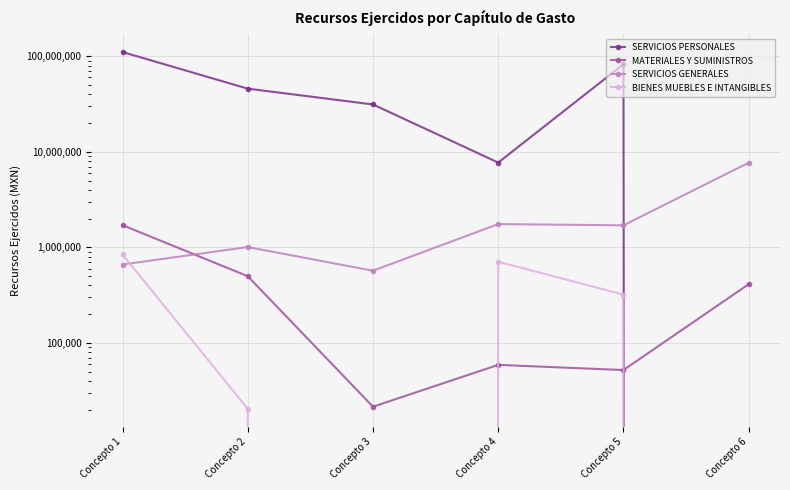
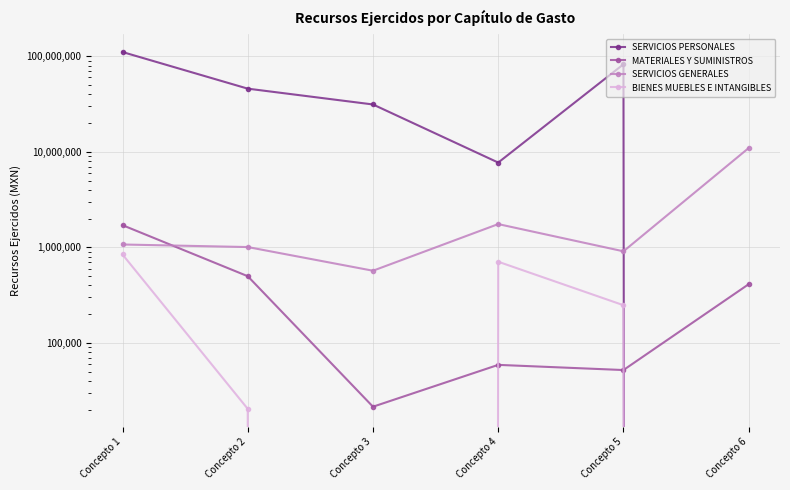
  {
    "SERVICIOS GENERALES": {
-     "Concepto 1": "700,000",
+     "Concepto 1": "1,100,000",
      "Concepto 2": "1,000,000",
      "Concepto 3": "600,000",
      "Concepto 4": "1,800,000",
-     "Concepto 5": "1,700,000",
-     "Concepto 6": "8,000,000"
+     "Concepto 5": "900,000",
+     "Concepto 6": "11,000,000"
    },
    "BIENES MUEBLES E INTANGIBLES": {
      "Concepto 1": "800,000",
      "Concepto 2": "20,000",
      "Concepto 4": "700,000",
-     "Concepto 5": "320,000"
+     "Concepto 5": "250,000"
    }
  }
